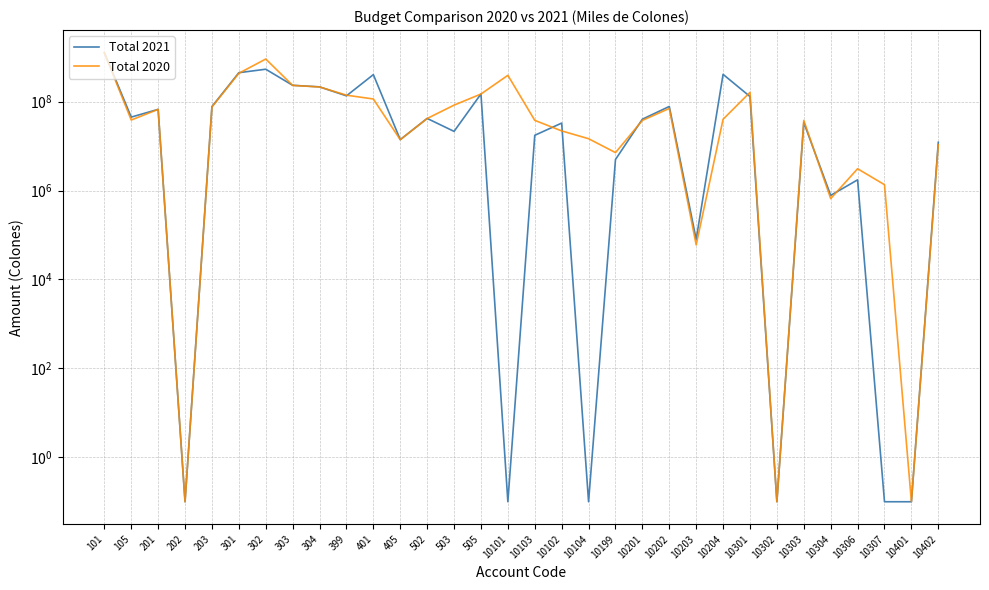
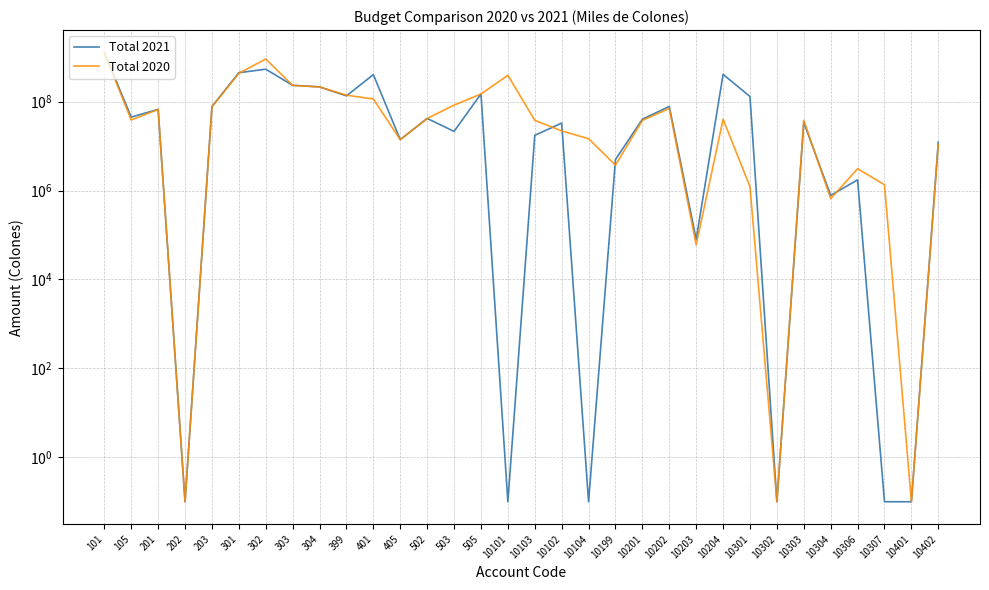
  {
    "Total 2021": {
      "105": 50000000,
      "302": 500000000,
      "401": 400000000,
      "503": 20000000,
      "10101": 0.10,
      "10103": 18000000,
      "10102": 30000000,
      "10104": 0.10,
      "10199": 5000000,
      "10203": 80000,
      "10204": 400000000,
      "10301": 130000000,
      "10304": 800000,
      "10306": 1700000,
      "10307": 0.10
    },
    "Total 2020": {
      "105": 40000000,
      "302": 900000000,
      "401": 110000000,
      "503": 80000000,
      "10101": 400000000,
      "10103": 40000000,
      "10102": 20000000,
      "10104": 15000000,
-     "10199": 7000000,
+     "10199": 4000000,
      "10203": 60000,
      "10204": 40000000,
-     "10301": 160000000,
+     "10301": 1200000,
      "10304": 700000,
      "10306": 3000000,
      "10307": 1400000
    }
  }
